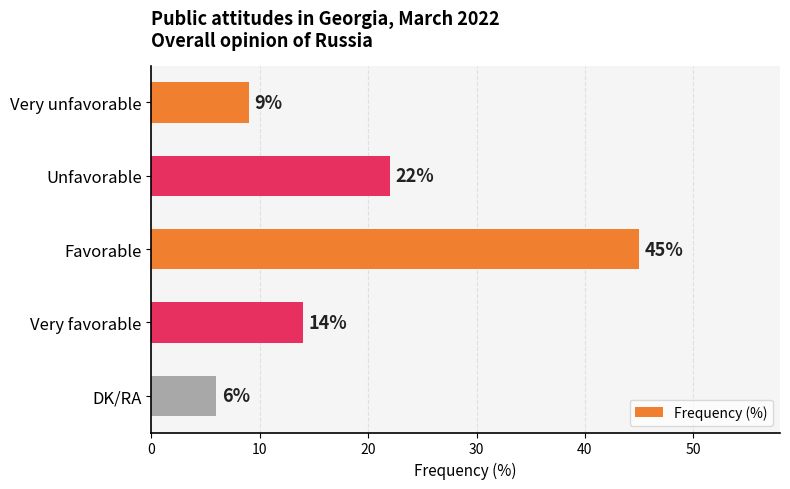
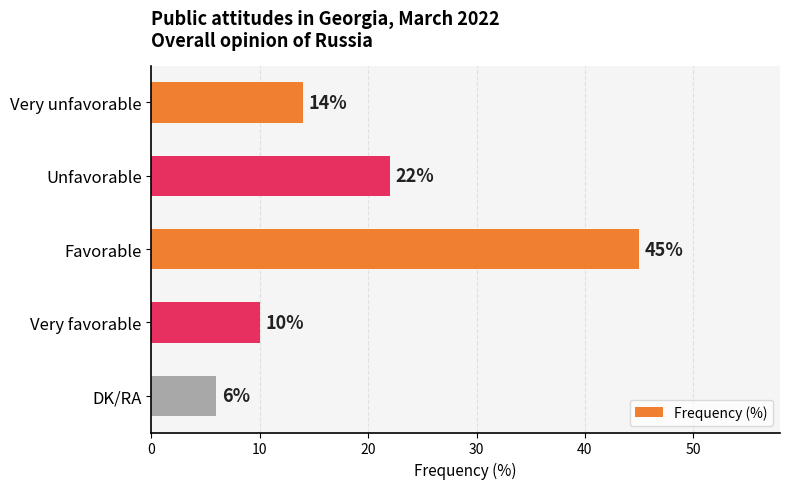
  {
-   "Very unfavorable": "9%",
+   "Very unfavorable": "14%",
    "Unfavorable": "22%",
    "Favorable": "45%",
-   "Very favorable": "14%",
+   "Very favorable": "10%",
    "DK/RA": "6%"
  }
